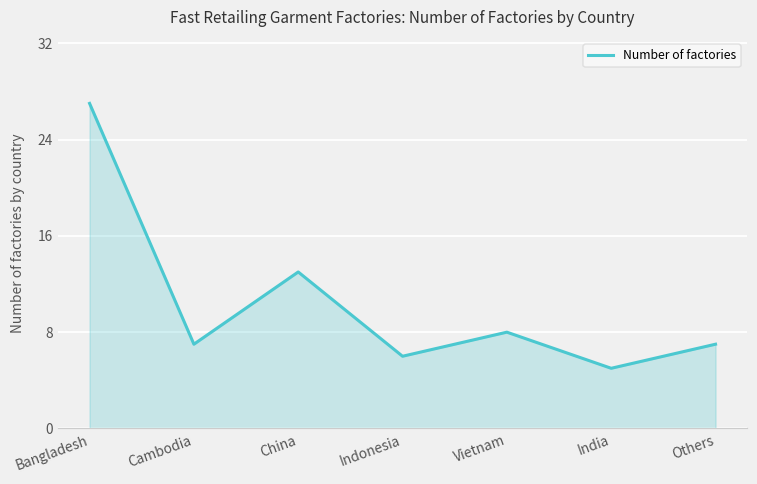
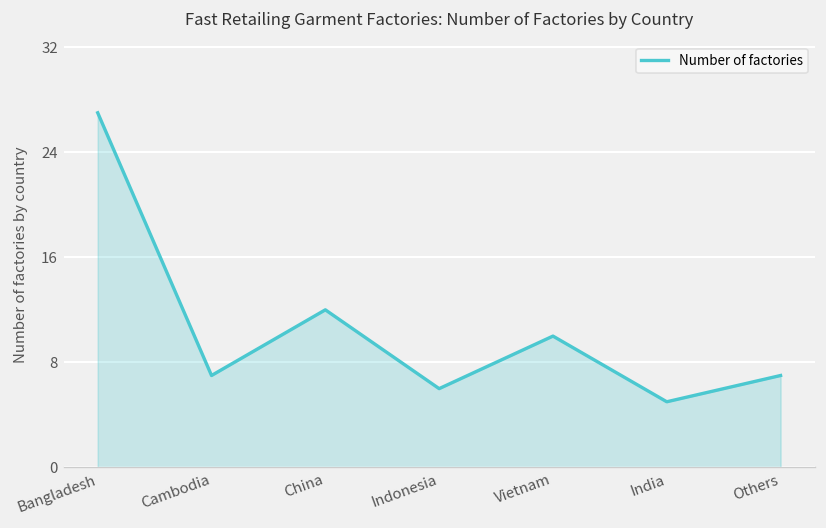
  {
    "Bangladesh": 27,
    "Cambodia": 7,
-   "China": 13,
+   "China": 12,
    "Indonesia": 6,
-   "Vietnam": 8,
+   "Vietnam": 10,
    "India": 5,
    "Others": 7
  }
